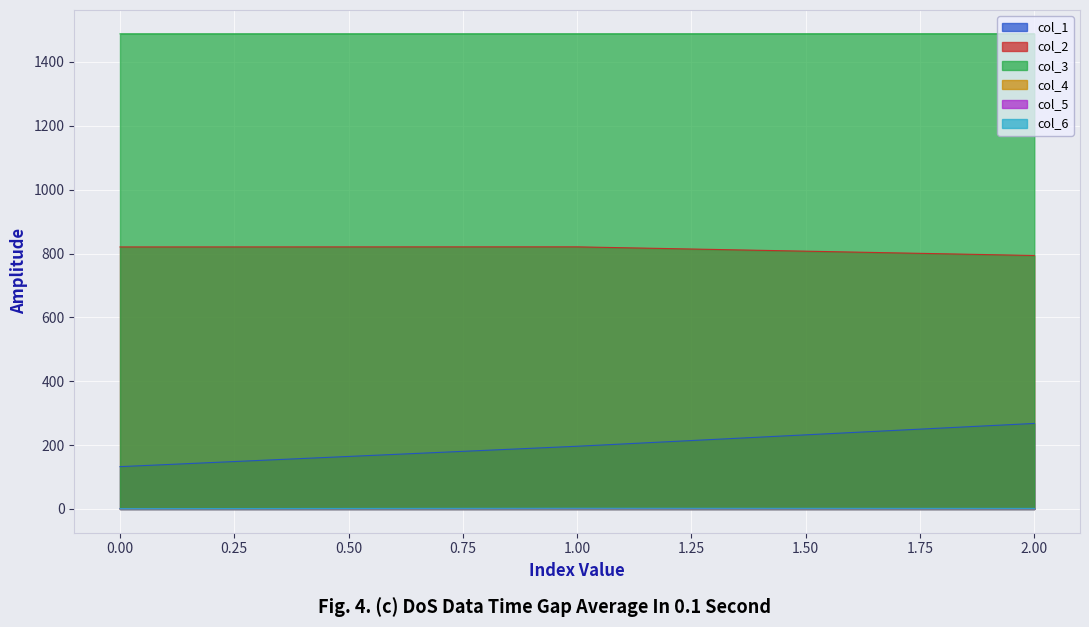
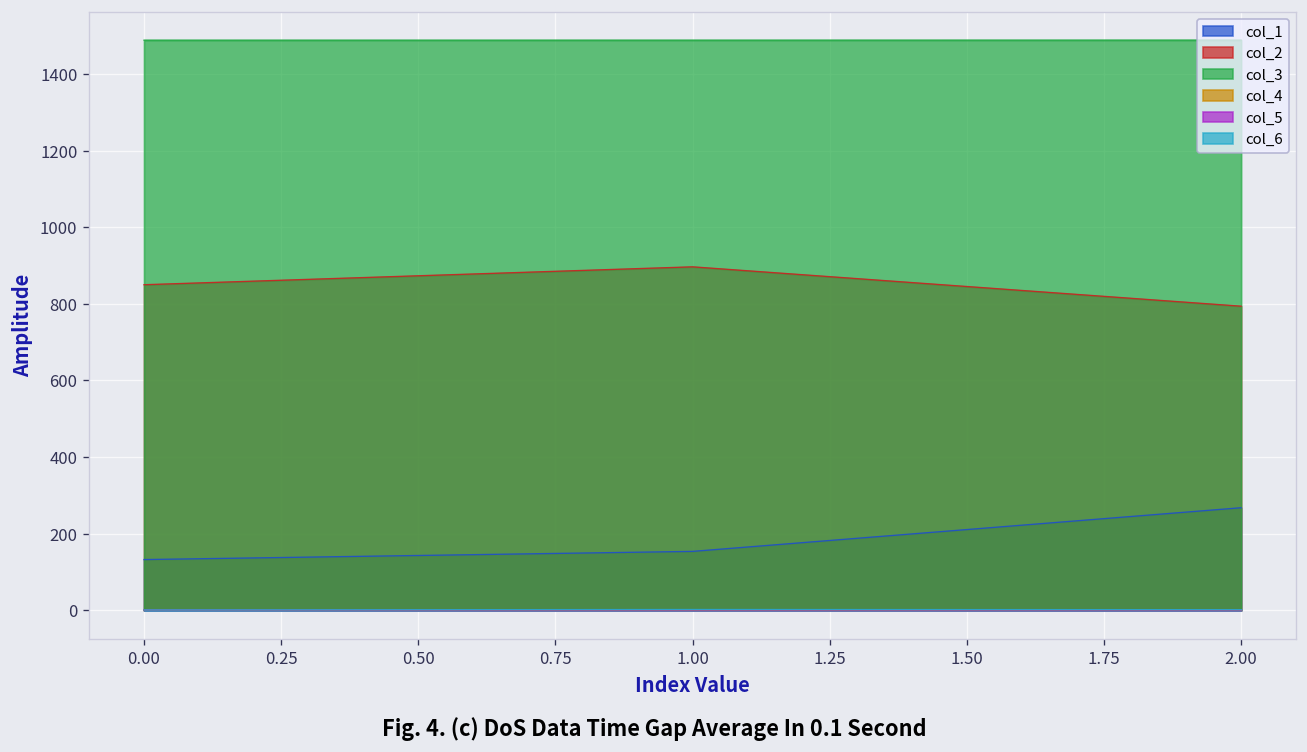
  {
    "col_1": {
      "0.00": 130,
-     "1.00": 200,
+     "1.00": 150,
      "2.00": 270
    },
    "col_2": {
-     "0.00": 820,
-     "1.00": 820,
+     "0.00": 850,
+     "1.00": 900,
      "2.00": 790
    },
    "col_3": {
      "0.00": 1490,
      "1.00": 1490
    }
  }
